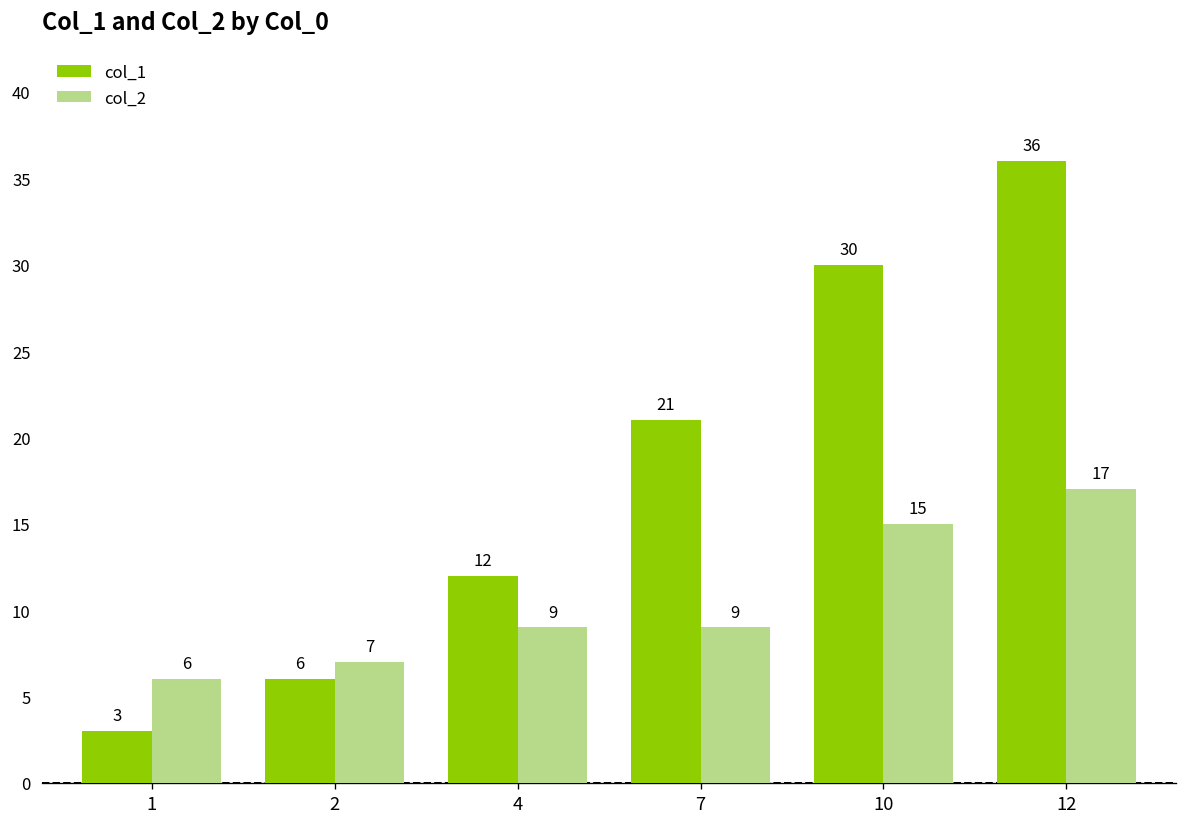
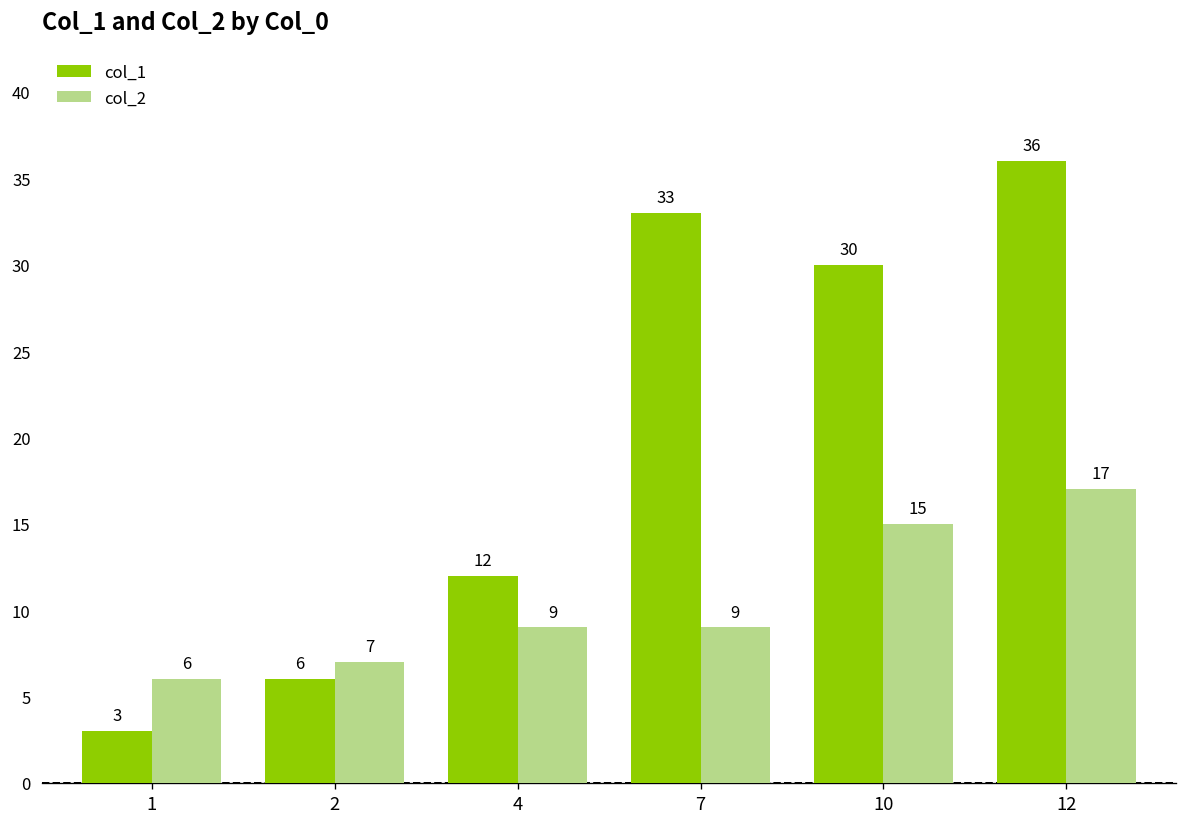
  {
    "col_1": {
      "1": 3,
      "2": 6,
      "4": 12,
-     "7": 21,
+     "7": 33,
      "10": 30,
      "12": 36
    },
    "col_2": {
      "1": 6,
      "2": 7,
      "4": 9,
      "7": 9,
      "10": 15,
      "12": 17
    }
  }
